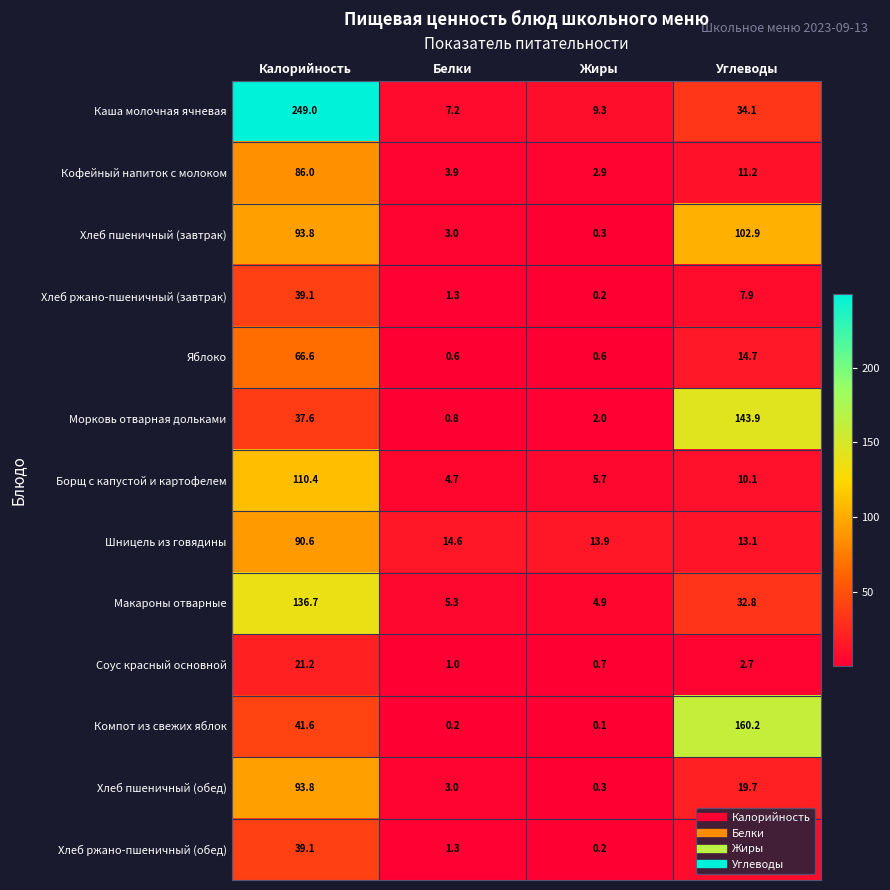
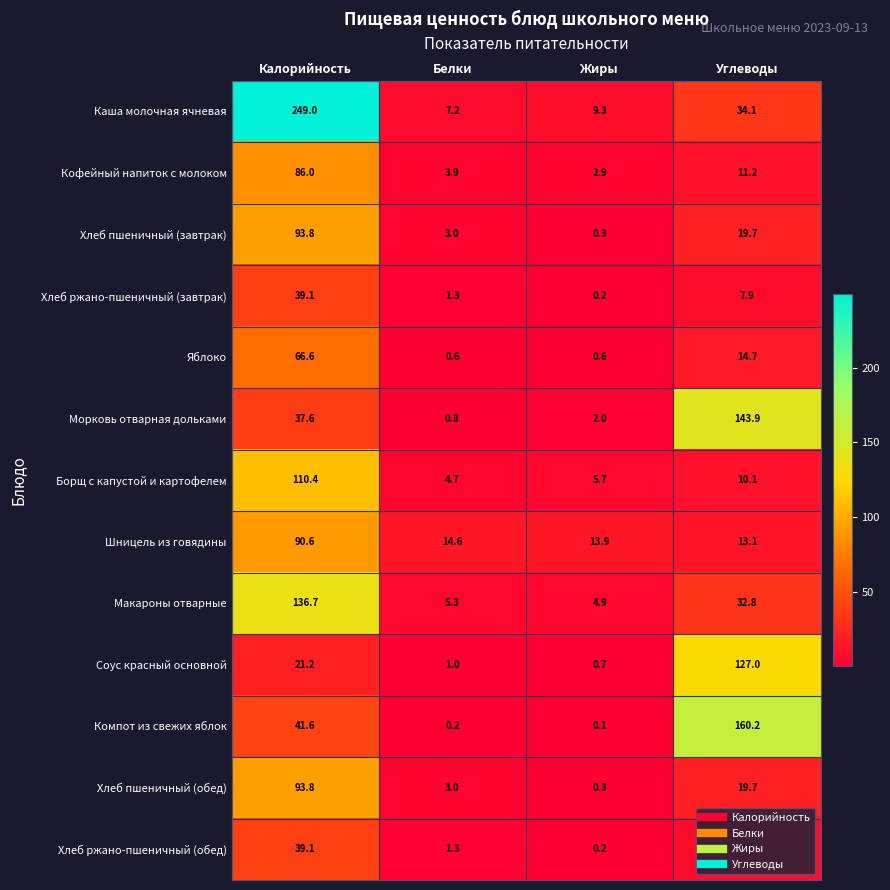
  {
    "Каша молочная ячневая": {
      "Калорийность": 249.0,
      "Белки": 7.2,
      "Жиры": 9.3,
      "Углеводы": 34.1
    },
    "Кофейный напиток с молоком": {
      "Калорийность": 86.0,
      "Белки": 3.9,
      "Жиры": 2.9,
      "Углеводы": 11.2
    },
    "Хлеб пшеничный (завтрак)": {
      "Калорийность": 93.8,
      "Белки": 3.0,
      "Жиры": 0.3,
-     "Углеводы": 102.9
+     "Углеводы": 19.7
    },
    "Хлеб ржано-пшеничный (завтрак)": {
      "Калорийность": 39.1,
      "Белки": 1.3,
      "Жиры": 0.2,
      "Углеводы": 7.9
    },
    "Яблоко": {
      "Калорийность": 66.6,
      "Белки": 0.6,
      "Жиры": 0.6,
      "Углеводы": 14.7
    },
    "Морковь отварная дольками": {
      "Калорийность": 37.6,
      "Белки": 0.8,
      "Жиры": 2.0,
      "Углеводы": 143.9
    },
    "Борщ с капустой и картофелем": {
      "Калорийность": 110.4,
      "Белки": 4.7,
      "Жиры": 5.7,
      "Углеводы": 10.1
    },
    "Шницель из говядины": {
      "Калорийность": 90.6,
      "Белки": 14.6,
      "Жиры": 13.9,
      "Углеводы": 13.1
    },
    "Макароны отварные": {
      "Калорийность": 136.7,
      "Белки": 5.3,
      "Жиры": 4.9,
      "Углеводы": 32.8
    },
    "Соус красный основной": {
      "Калорийность": 21.2,
      "Белки": 1.0,
      "Жиры": 0.7,
-     "Углеводы": 2.7
+     "Углеводы": 127.0
    },
    "Компот из свежих яблок": {
      "Калорийность": 41.6,
      "Белки": 0.2,
      "Жиры": 0.1,
      "Углеводы": 160.2
    },
    "Хлеб пшеничный (обед)": {
      "Калорийность": 93.8,
      "Белки": 3.0,
      "Жиры": 0.3,
      "Углеводы": 19.7
    },
    "Хлеб ржано-пшеничный (обед)": {
      "Калорийность": 39.1,
      "Белки": 1.3,
      "Жиры": 0.2
    }
  }
